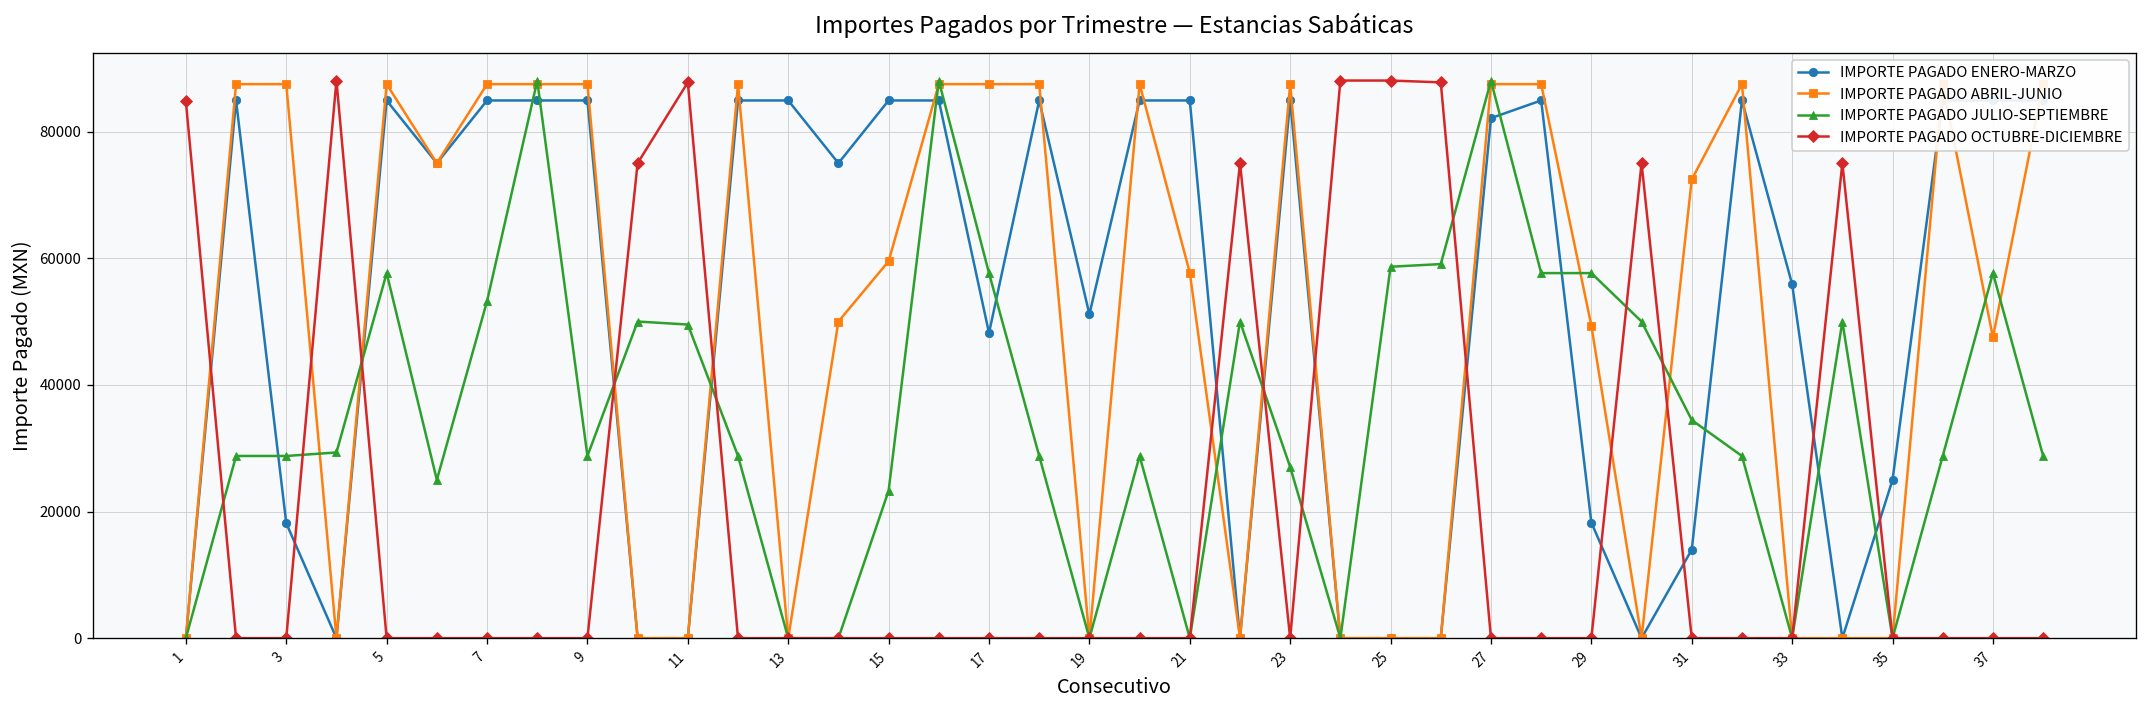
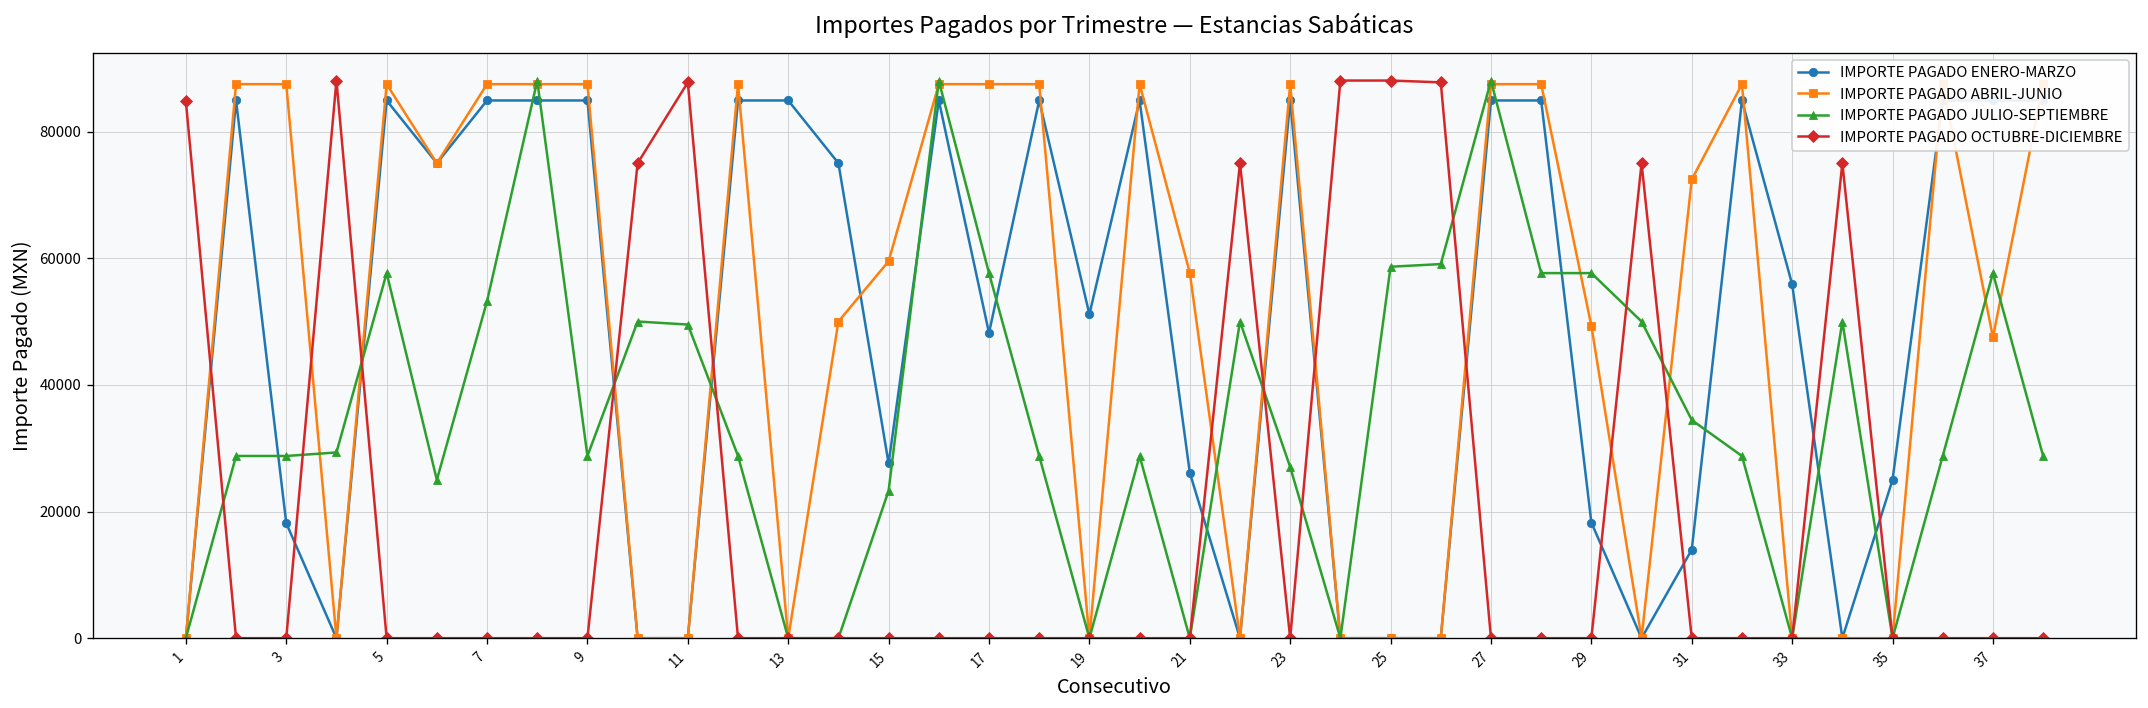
  {
    "IMPORTE PAGADO ENERO-MARZO": {
      "3": 18000,
      "5": 85000,
      "7": 85000,
      "9": 85000,
      "13": 85000,
-     "15": 85000,
+     "15": 28000,
      "17": 48000,
      "19": 51000,
-     "21": 85000,
+     "21": 26000,
      "23": 85000,
-     "27": 82000,
+     "27": 85000,
      "29": 18000,
      "31": 14000,
      "33": 56000,
      "35": 25000
    },
    "IMPORTE PAGADO ABRIL-JUNIO": {
      "3": 87000,
      "5": 87000,
      "7": 87000,
      "9": 87000,
      "15": 60000,
      "17": 87000,
      "21": 58000,
      "23": 87000,
      "27": 87000,
      "29": 49000,
      "31": 72000,
      "37": 48000
    },
    "IMPORTE PAGADO JULIO-SEPTIEMBRE": {
      "3": 29000,
      "5": 58000,
      "7": 53000,
      "9": 29000,
      "11": 50000,
      "15": 23000,
      "17": 58000,
      "23": 27000,
      "25": 59000,
      "27": 88000,
      "29": 58000,
      "31": 34000,
      "37": 58000
    },
    "IMPORTE PAGADO OCTUBRE-DICIEMBRE": {
      "1": 85000,
      "3": 0,
      "5": 0,
      "7": 0,
      "9": 0,
      "11": 88000,
      "15": 0,
      "17": 0,
      "23": 0,
      "25": 88000,
      "27": 0,
      "29": 0,
      "31": 0,
      "37": 0
    }
  }
